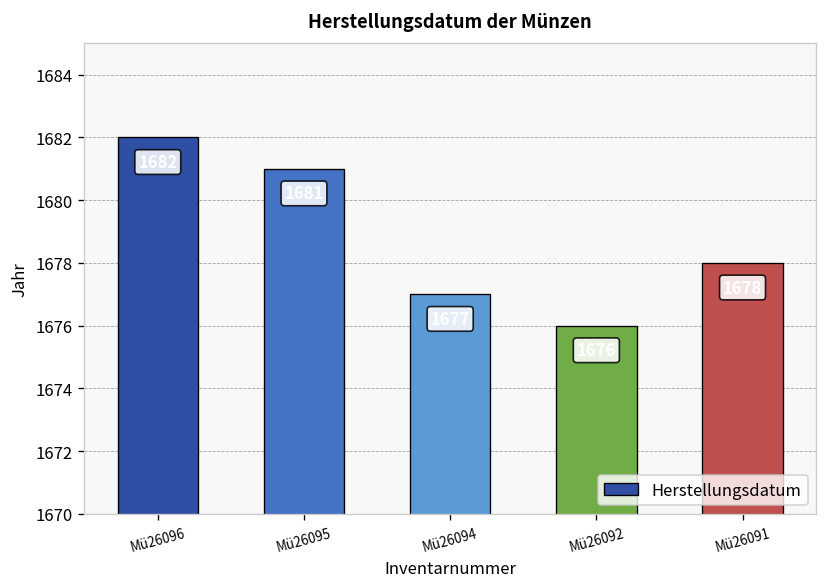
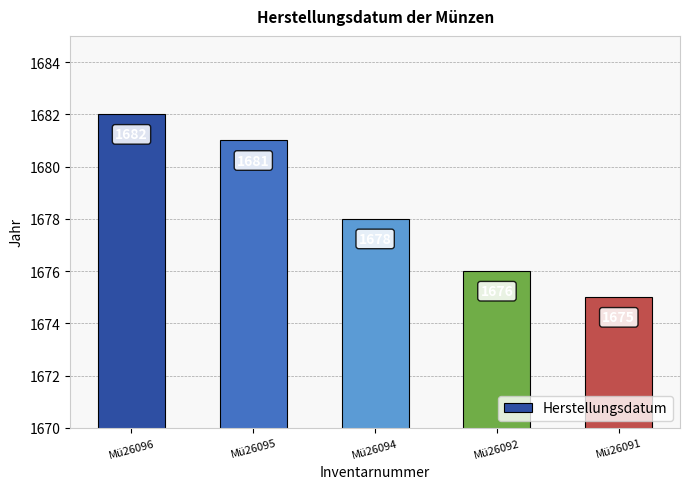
  {
    "Mü26096": 1682,
    "Mü26095": 1681,
-   "Mü26094": 1677,
+   "Mü26094": 1678,
    "Mü26092": 1676,
-   "Mü26091": 1678
+   "Mü26091": 1675
  }
